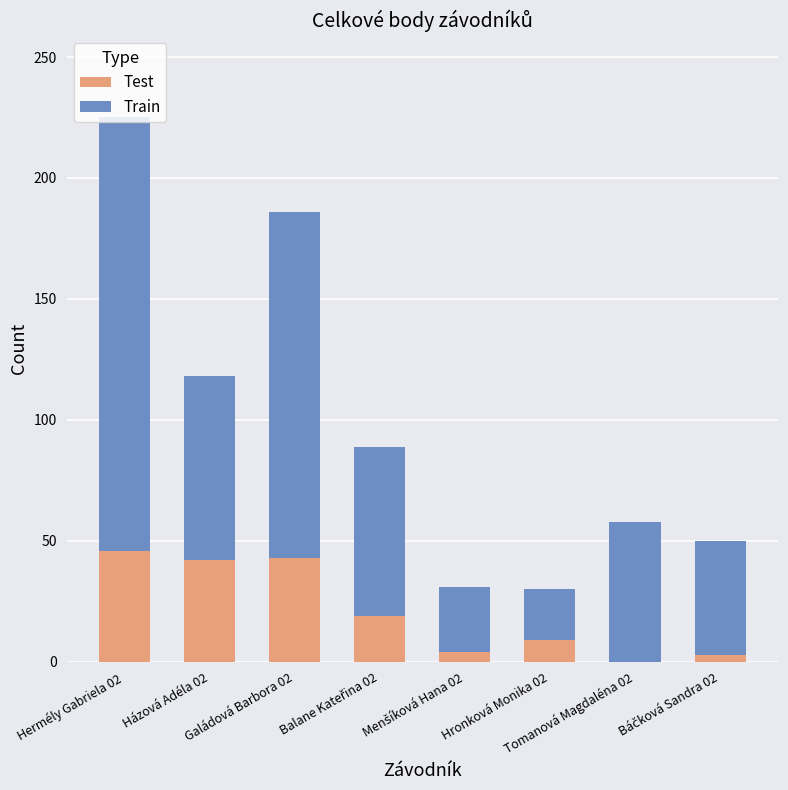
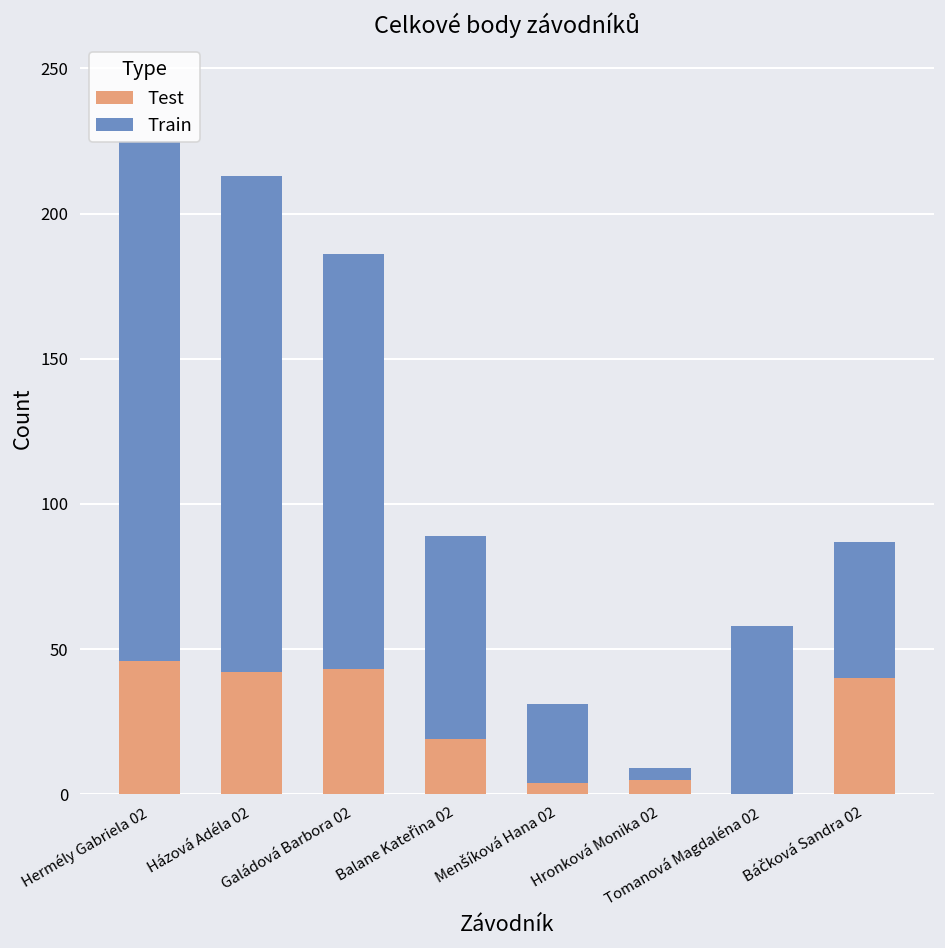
  {
    "Test": {
      "Hermély Gabriela 02": 46,
      "Házová Adéla 02": 42,
      "Galádová Barbora 02": 43,
      "Balane Kateřina 02": 19,
      "Menšíková Hana 02": 4,
-     "Hronková Monika 02": 9,
+     "Hronková Monika 02": 5,
      "Tomanová Magdaléna 02": 0,
-     "Báčková Sandra 02": 3
+     "Báčková Sandra 02": 40
    },
    "Train": {
-     "Házová Adéla 02": 76,
+     "Házová Adéla 02": 171,
      "Galádová Barbora 02": 143,
      "Balane Kateřina 02": 70,
      "Menšíková Hana 02": 27,
-     "Hronková Monika 02": 21,
+     "Hronková Monika 02": 4,
      "Tomanová Magdaléna 02": 58,
      "Báčková Sandra 02": 47
    }
  }
